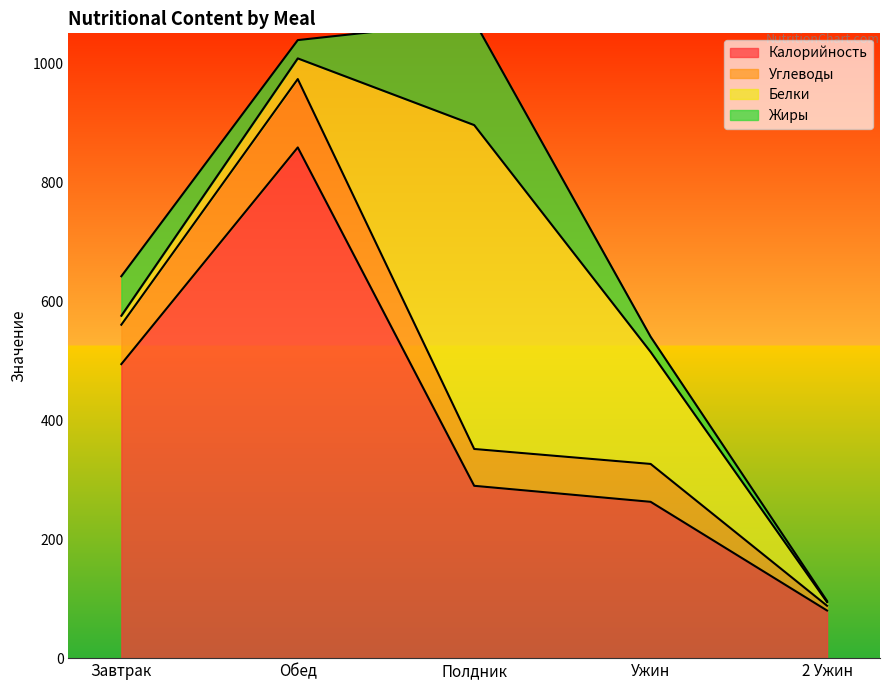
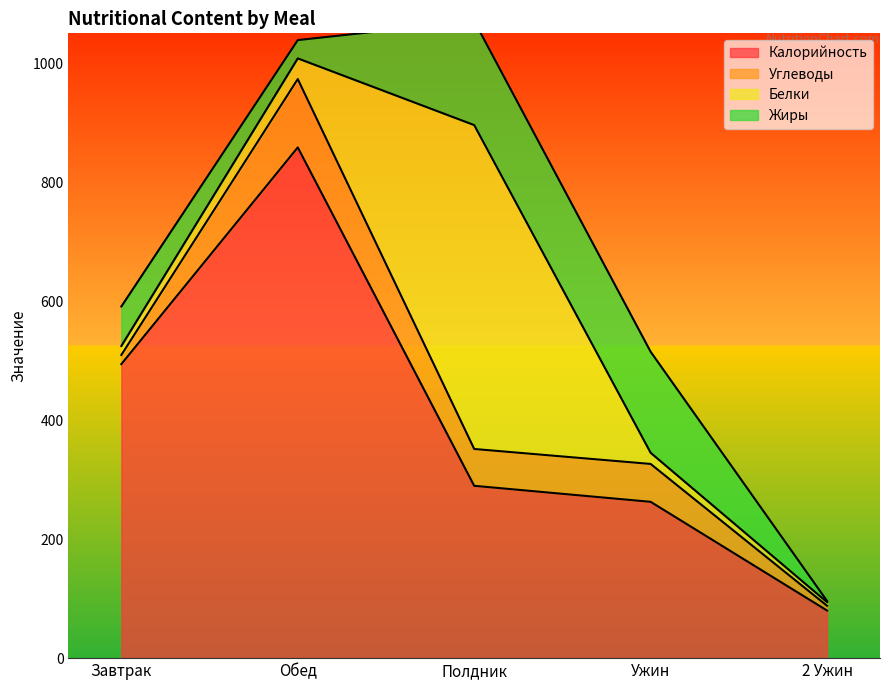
  {
    "Калорийность": {
      "Завтрак": 490,
      "Обед": 860,
      "Полдник": 290,
      "Ужин": 260,
      "2 Ужин": 80
    },
    "Углеводы": {
-     "Завтрак": 70,
+     "Завтрак": 20,
      "Обед": 110,
      "Полдник": 60,
      "Ужин": 60,
      "2 Ужин": 10
    },
    "Белки": {
      "Завтрак": 20,
      "Обед": 30,
      "Полдник": 540,
-     "Ужин": 190
+     "Ужин": 20
    },
    "Жиры": {
      "Завтрак": 70,
      "Обед": 30,
-     "Ужин": 30
+     "Ужин": 170
    }
  }
